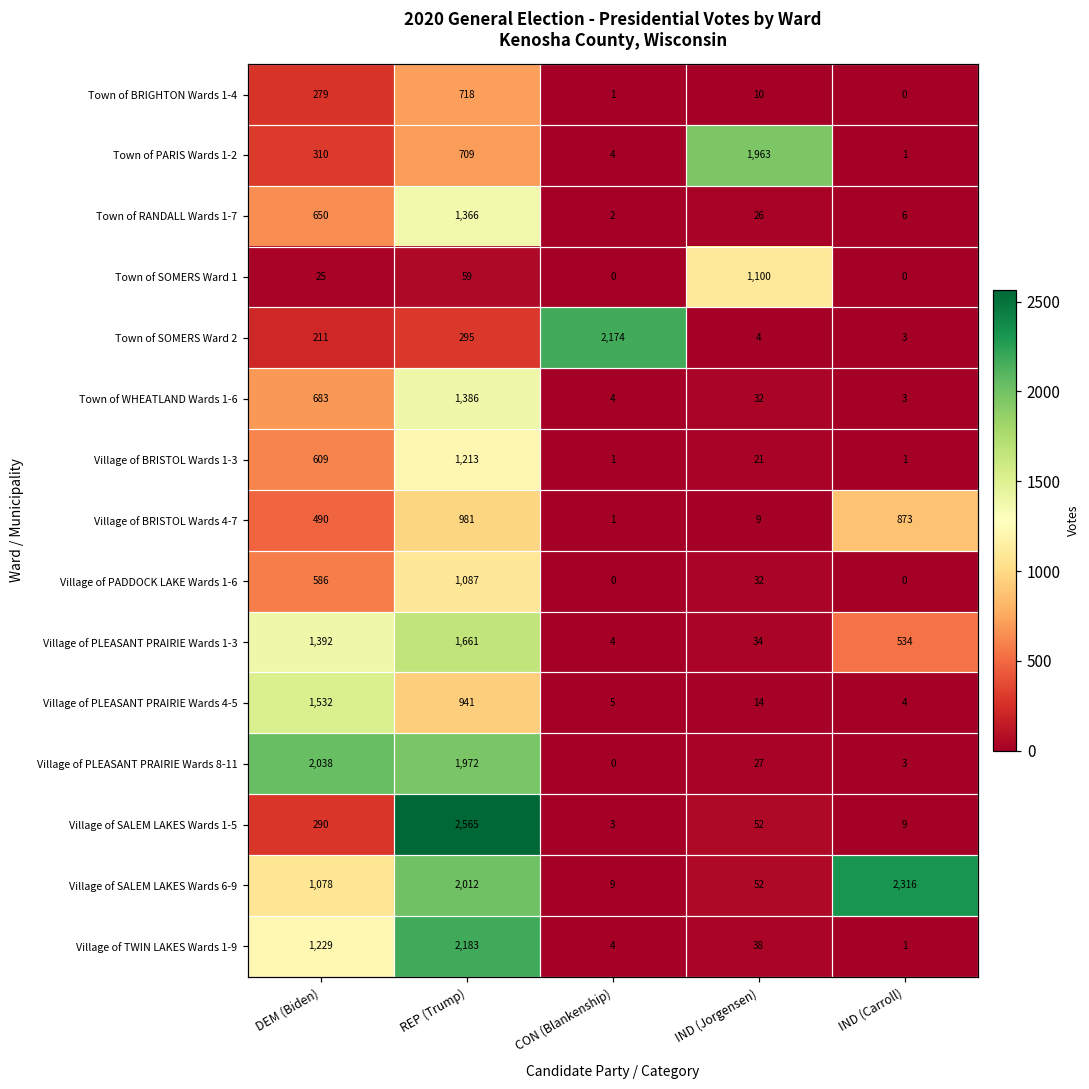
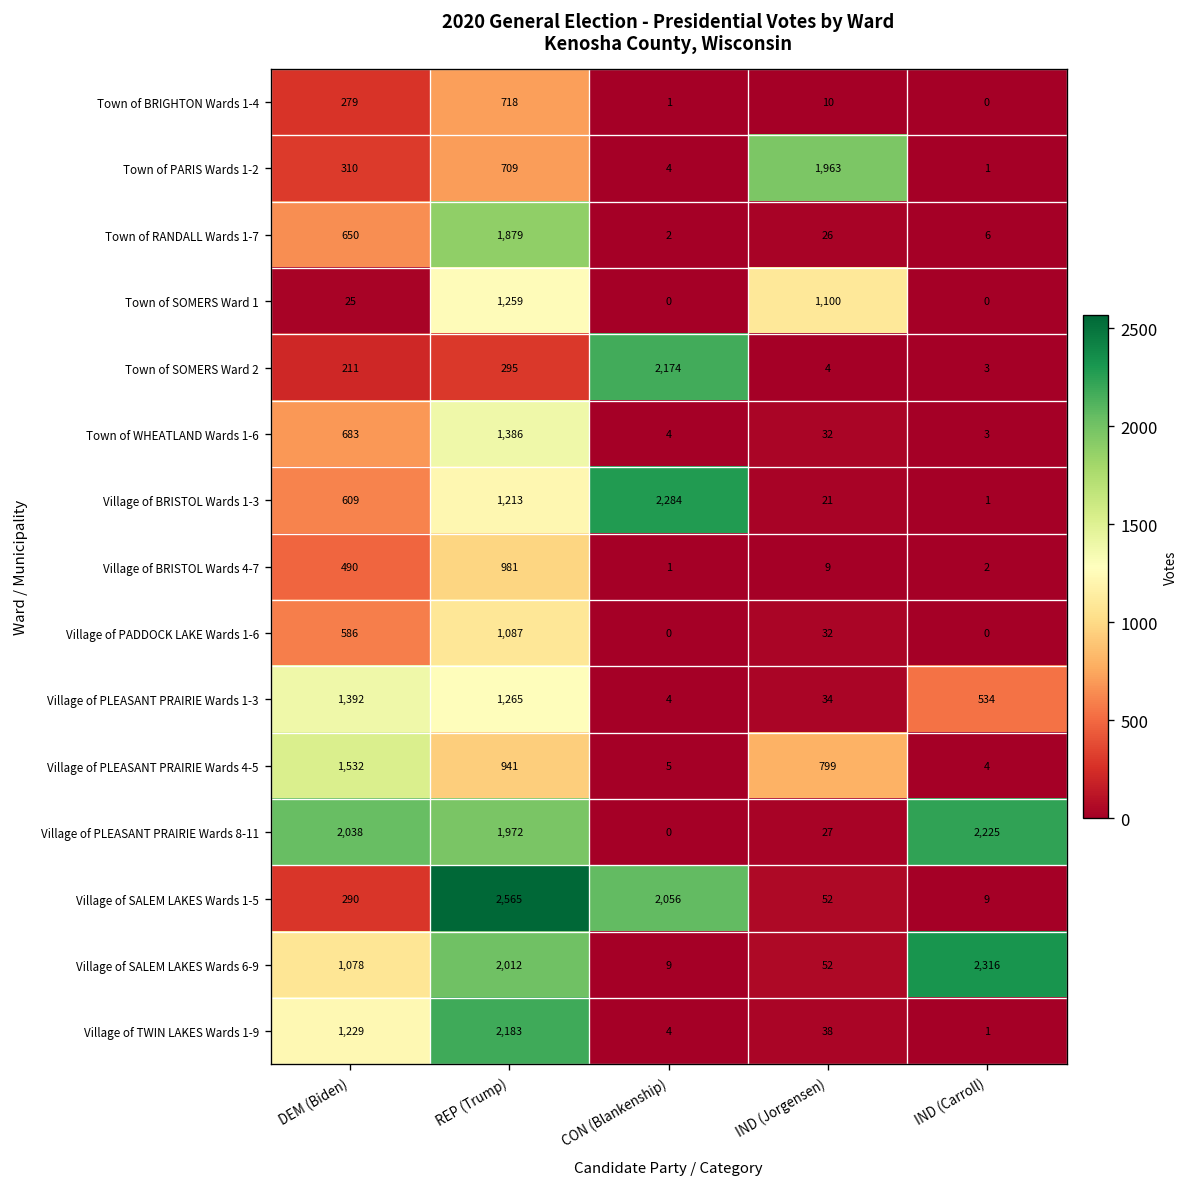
  {
    "Town of BRIGHTON Wards 1-4": {
      "DEM (Biden)": "279",
      "REP (Trump)": "718",
      "CON (Blankenship)": "1",
      "IND (Jorgensen)": "10",
      "IND (Carroll)": "0"
    },
    "Town of PARIS Wards 1-2": {
      "DEM (Biden)": "310",
      "REP (Trump)": "709",
      "CON (Blankenship)": "4",
      "IND (Jorgensen)": "1,963",
      "IND (Carroll)": "1"
    },
    "Town of RANDALL Wards 1-7": {
      "DEM (Biden)": "650",
-     "REP (Trump)": "1,366",
+     "REP (Trump)": "1,879",
      "CON (Blankenship)": "2",
      "IND (Jorgensen)": "26",
      "IND (Carroll)": "6"
    },
    "Town of SOMERS Ward 1": {
      "DEM (Biden)": "25",
-     "REP (Trump)": "59",
+     "REP (Trump)": "1,259",
      "CON (Blankenship)": "0",
      "IND (Jorgensen)": "1,100",
      "IND (Carroll)": "0"
    },
    "Town of SOMERS Ward 2": {
      "DEM (Biden)": "211",
      "REP (Trump)": "295",
      "CON (Blankenship)": "2,174",
      "IND (Jorgensen)": "4",
      "IND (Carroll)": "3"
    },
    "Town of WHEATLAND Wards 1-6": {
      "DEM (Biden)": "683",
      "REP (Trump)": "1,386",
      "CON (Blankenship)": "4",
      "IND (Jorgensen)": "32",
      "IND (Carroll)": "3"
    },
    "Village of BRISTOL Wards 1-3": {
      "DEM (Biden)": "609",
      "REP (Trump)": "1,213",
-     "CON (Blankenship)": "1",
+     "CON (Blankenship)": "2,284",
      "IND (Jorgensen)": "21",
      "IND (Carroll)": "1"
    },
    "Village of BRISTOL Wards 4-7": {
      "DEM (Biden)": "490",
      "REP (Trump)": "981",
      "CON (Blankenship)": "1",
      "IND (Jorgensen)": "9",
-     "IND (Carroll)": "873"
+     "IND (Carroll)": "2"
    },
    "Village of PADDOCK LAKE Wards 1-6": {
      "DEM (Biden)": "586",
      "REP (Trump)": "1,087",
      "CON (Blankenship)": "0",
      "IND (Jorgensen)": "32",
      "IND (Carroll)": "0"
    },
    "Village of PLEASANT PRAIRIE Wards 1-3": {
      "DEM (Biden)": "1,392",
-     "REP (Trump)": "1,661",
+     "REP (Trump)": "1,265",
      "CON (Blankenship)": "4",
      "IND (Jorgensen)": "34",
      "IND (Carroll)": "534"
    },
    "Village of PLEASANT PRAIRIE Wards 4-5": {
      "DEM (Biden)": "1,532",
      "REP (Trump)": "941",
      "CON (Blankenship)": "5",
-     "IND (Jorgensen)": "14",
+     "IND (Jorgensen)": "799",
      "IND (Carroll)": "4"
    },
    "Village of PLEASANT PRAIRIE Wards 8-11": {
      "DEM (Biden)": "2,038",
      "REP (Trump)": "1,972",
      "CON (Blankenship)": "0",
      "IND (Jorgensen)": "27",
-     "IND (Carroll)": "3"
+     "IND (Carroll)": "2,225"
    },
    "Village of SALEM LAKES Wards 1-5": {
      "DEM (Biden)": "290",
      "REP (Trump)": "2,565",
-     "CON (Blankenship)": "3",
+     "CON (Blankenship)": "2,056",
      "IND (Jorgensen)": "52",
      "IND (Carroll)": "9"
    },
    "Village of SALEM LAKES Wards 6-9": {
      "DEM (Biden)": "1,078",
      "REP (Trump)": "2,012",
      "CON (Blankenship)": "9",
      "IND (Jorgensen)": "52",
      "IND (Carroll)": "2,316"
    },
    "Village of TWIN LAKES Wards 1-9": {
      "DEM (Biden)": "1,229",
      "REP (Trump)": "2,183",
      "CON (Blankenship)": "4",
      "IND (Jorgensen)": "38",
      "IND (Carroll)": "1"
    }
  }
